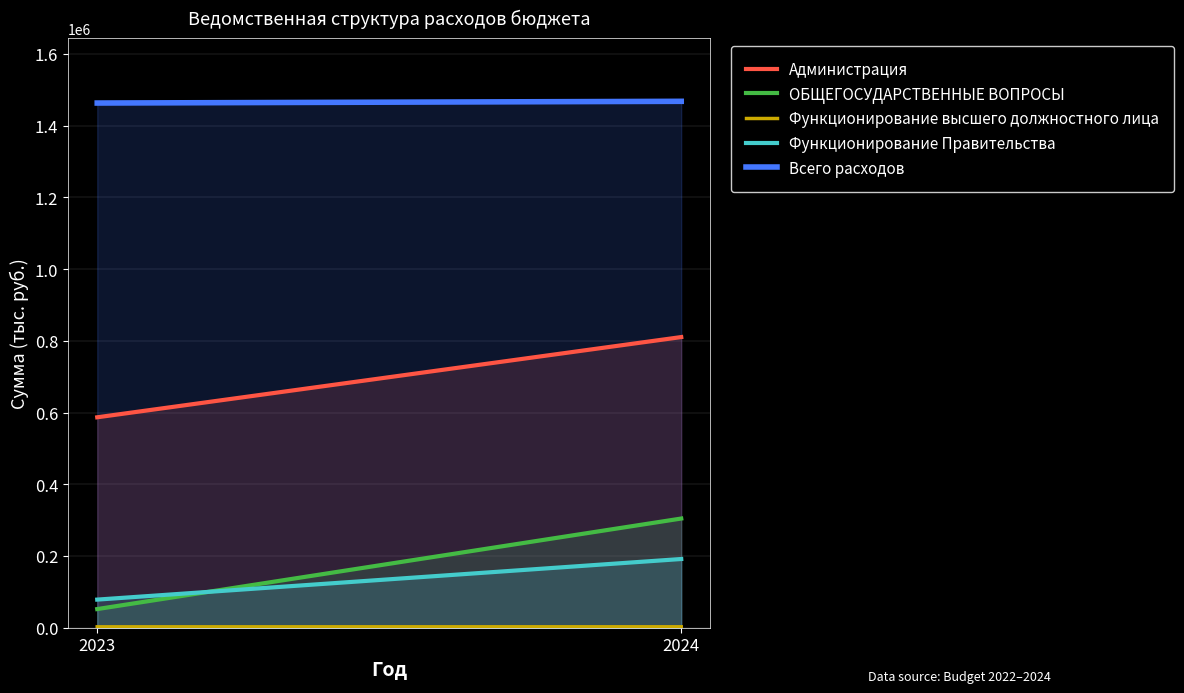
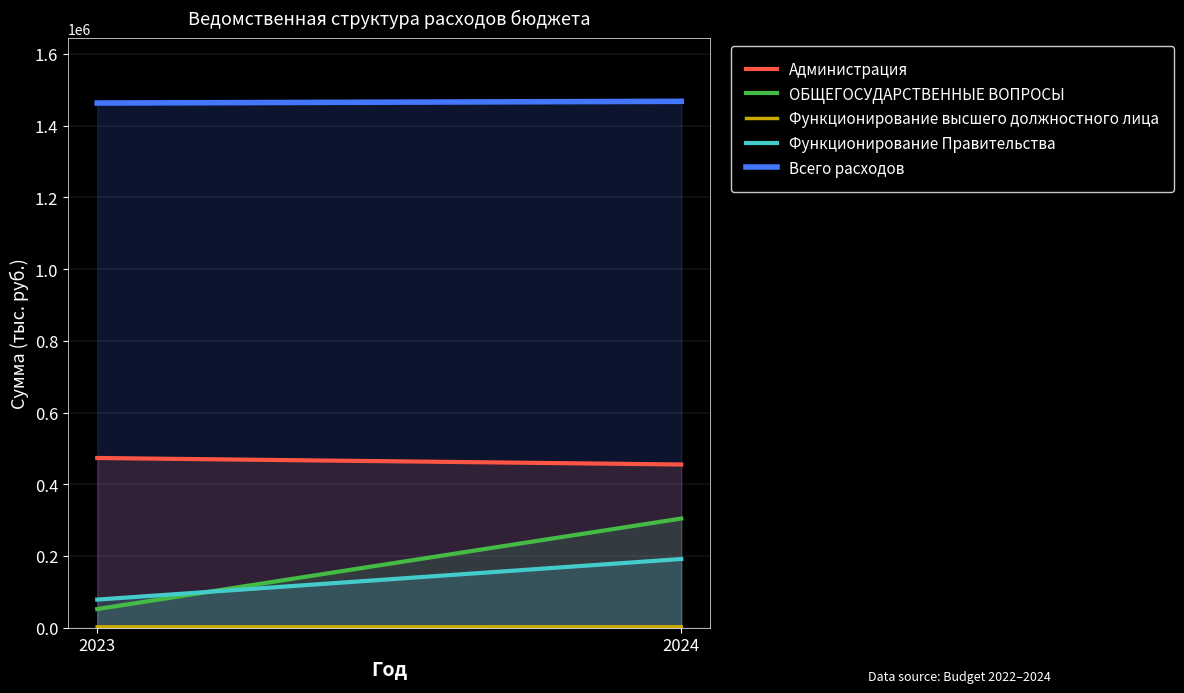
  {
    "Администрация": {
-     "2023": 590000,
-     "2024": 810000
+     "2023": 470000,
+     "2024": 460000
    },
    "ОБЩЕГОСУДАРСТВЕННЫЕ ВОПРОСЫ": {
      "2023": 50000,
      "2024": 300000
    },
    "Функционирование высшего должностного лица": {
      "2023": 0,
      "2024": 0
    },
    "Функционирование Правительства": {
      "2023": 80000,
      "2024": 190000
    },
    "Всего расходов": {
      "2023": 1460000,
      "2024": 1470000
    }
  }
